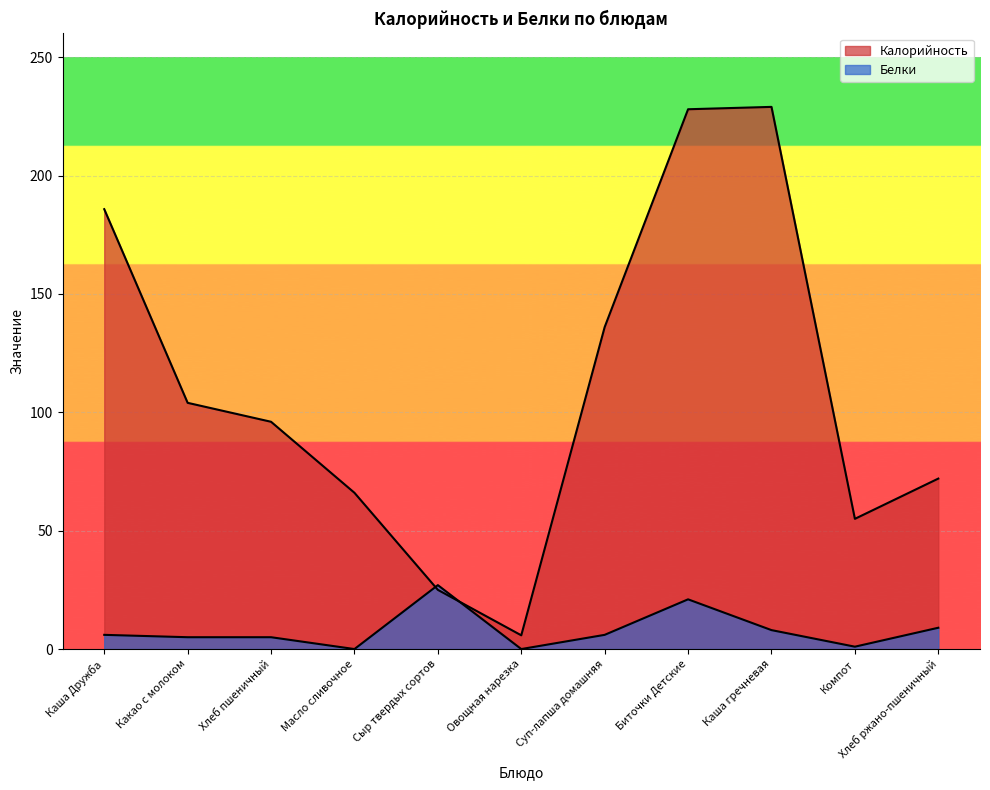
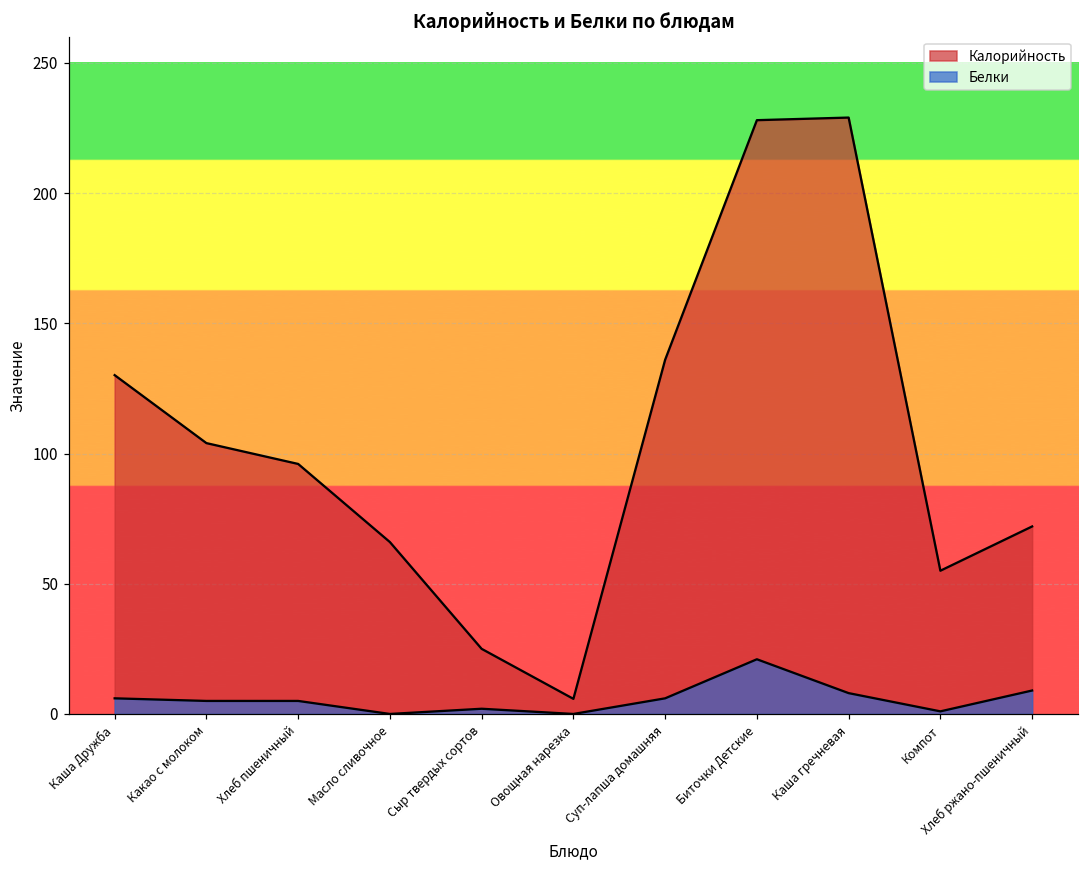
  {
    "Калорийность": {
-     "Каша Дружба": 186,
+     "Каша Дружба": 130,
      "Какао с молоком": 104,
      "Хлеб пшеничный": 96,
      "Масло сливочное": 66,
      "Сыр твердых сортов": 25,
      "Овощная нарезка": 6,
      "Суп-лапша домашняя": 136,
      "Биточки Детские": 228,
      "Каша гречневая": 229,
      "Компот": 55,
      "Хлеб ржано-пшеничный": 72
    },
    "Белки": {
      "Каша Дружба": 6,
      "Какао с молоком": 5,
      "Хлеб пшеничный": 5,
      "Масло сливочное": 0,
-     "Сыр твердых сортов": 27,
+     "Сыр твердых сортов": 2,
      "Овощная нарезка": 0,
      "Суп-лапша домашняя": 6,
      "Биточки Детские": 21,
      "Каша гречневая": 8,
      "Компот": 1,
      "Хлеб ржано-пшеничный": 9
    }
  }
